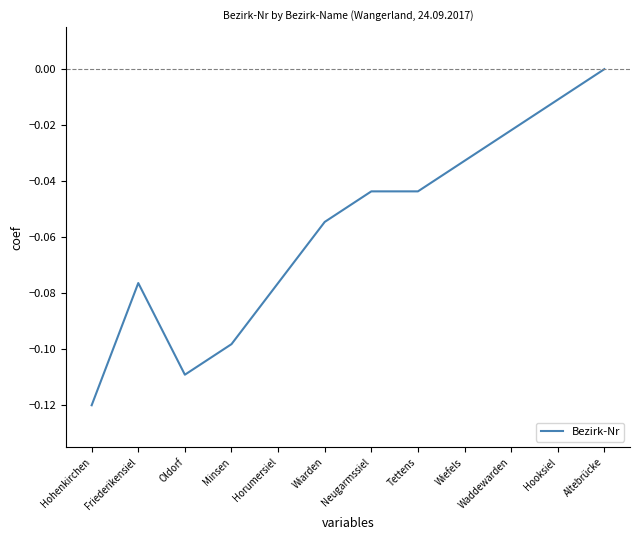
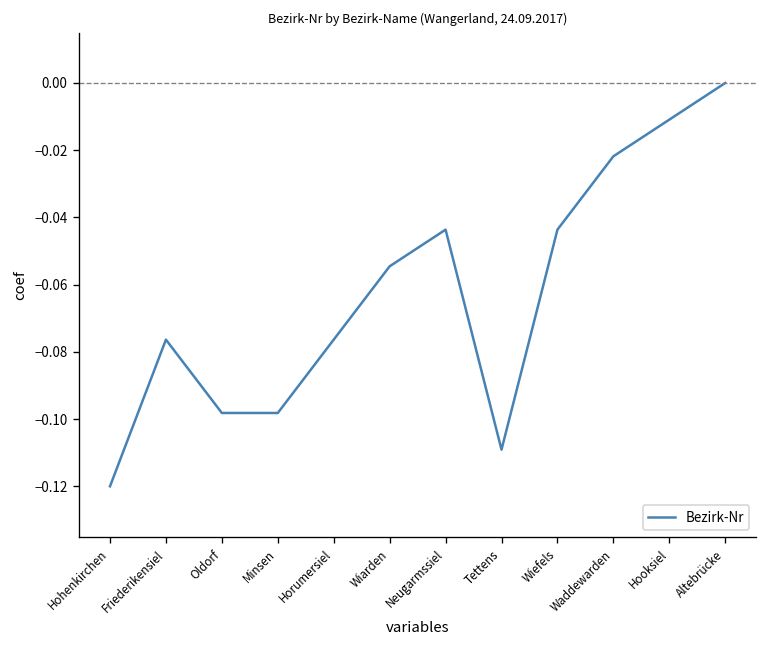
  {
    "Hohenkirchen": -0.120,
    "Friederikensiel": -0.076,
-   "Oldorf": -0.109,
+   "Oldorf": -0.098,
    "Minsen": -0.098,
    "Horumersiel": -0.076,
    "Wiarden": -0.055,
    "Neugarmssiel": -0.044,
-   "Tettens": -0.044,
-   "Wiefels": -0.033,
+   "Tettens": -0.109,
+   "Wiefels": -0.044,
    "Waddewarden": -0.022,
    "Hooksiel": -0.011,
    "Altebrücke": 0.000
  }
